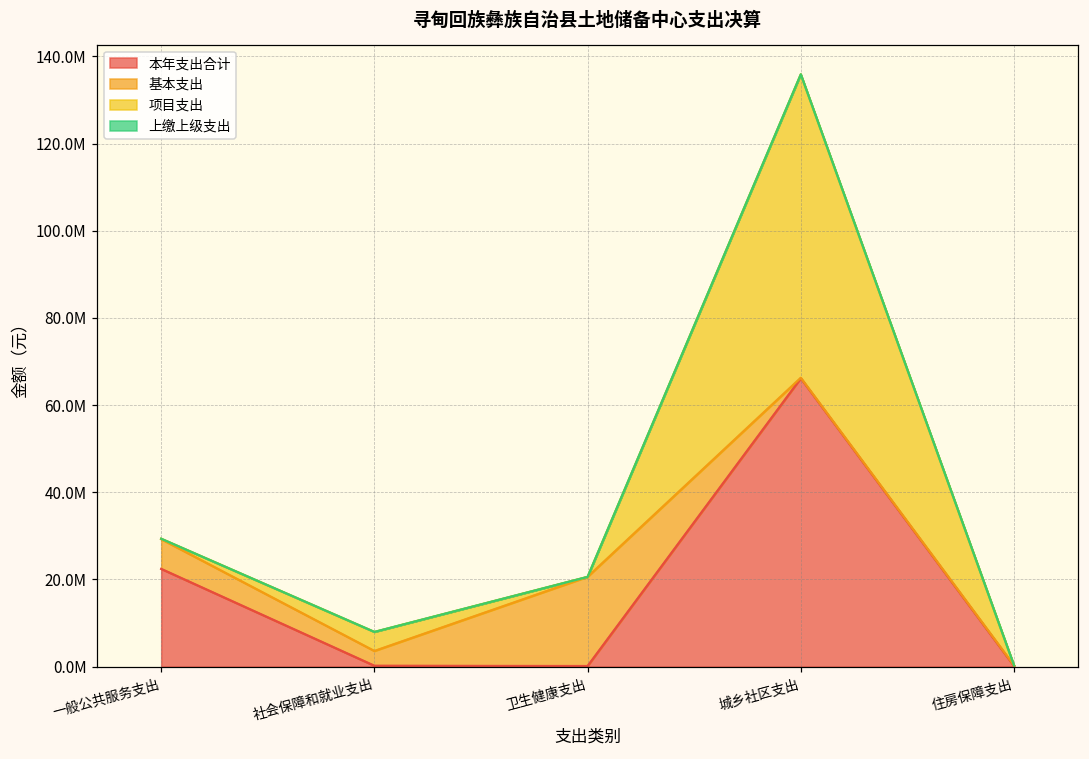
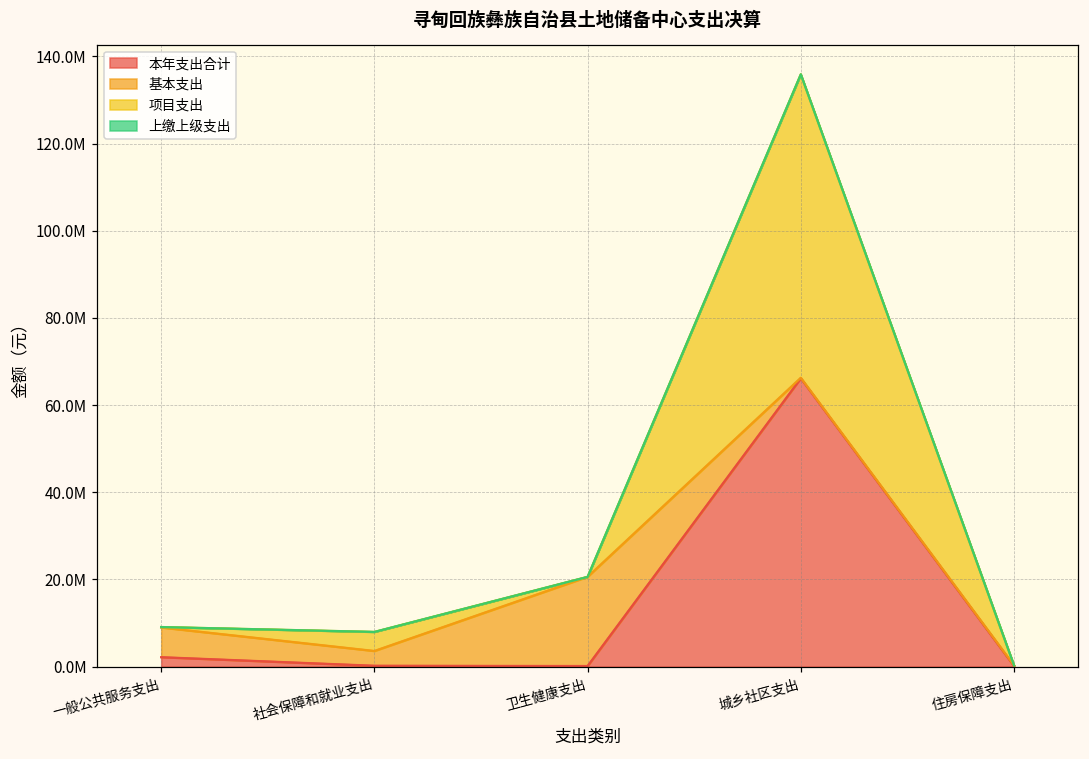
  {
    "本年支出合计": {
-     "一般公共服务支出": 22000000,
+     "一般公共服务支出": 2000000,
      "社会保障和就业支出": 0,
      "卫生健康支出": 0
    },
    "基本支出": {
      "社会保障和就业支出": 3000000
    }
  }
